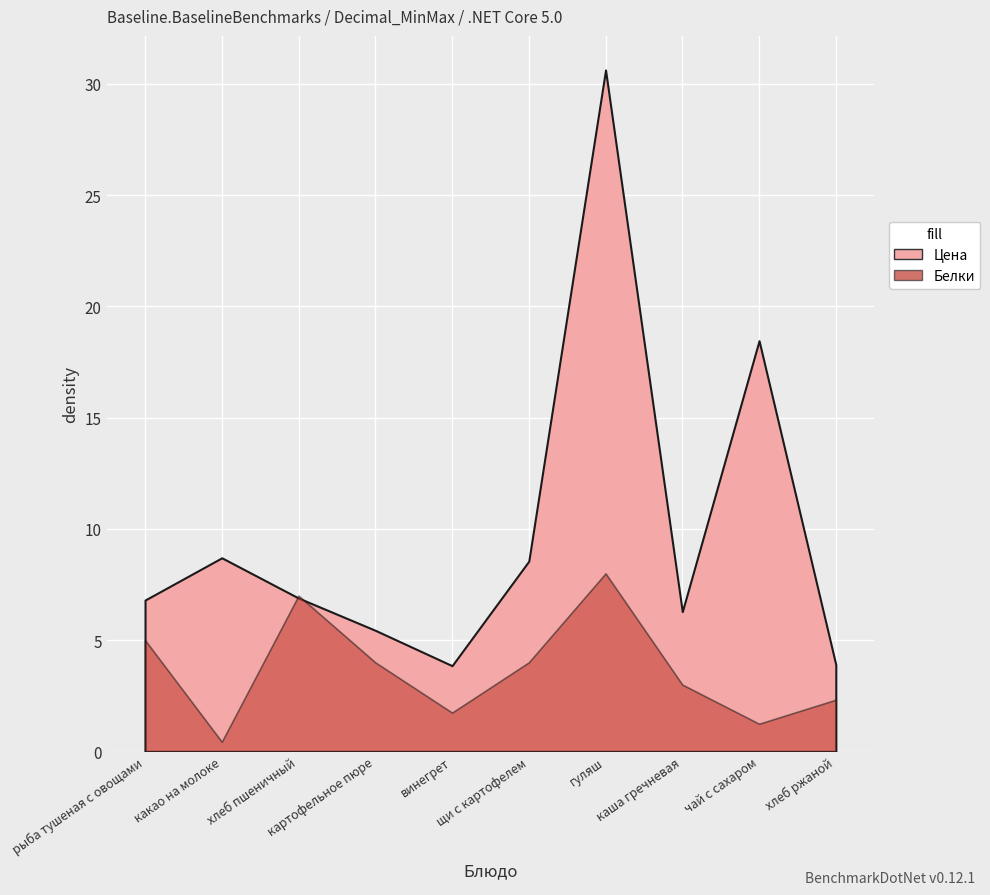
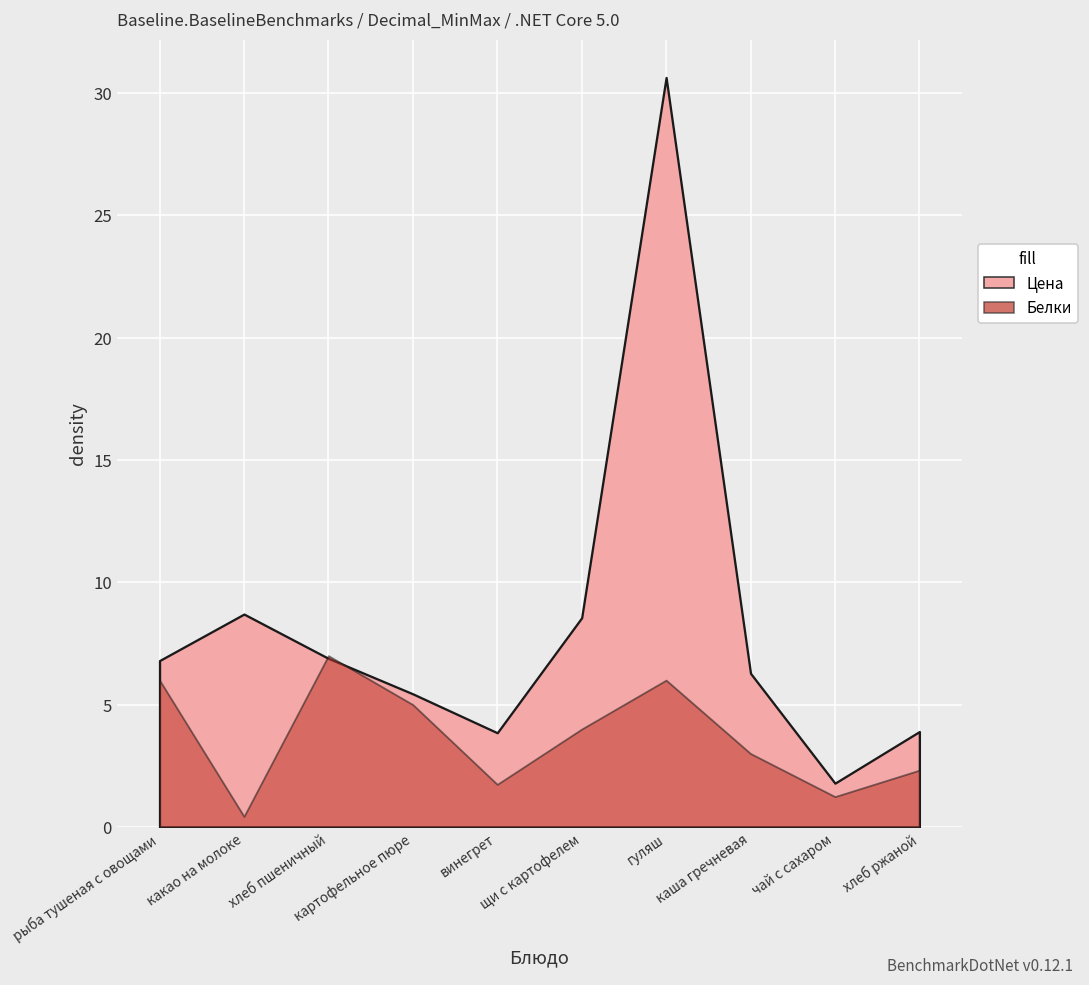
  {
    "Цена": {
      "рыба тушеная с овощами": 6.8,
      "какао на молоке": 8.7,
      "картофельное пюре": 5.4,
      "винегрет": 3.9,
      "щи с картофелем": 8.6,
      "гуляш": 30.6,
      "каша гречневая": 6.3,
-     "чай с сахаром": 18.5,
+     "чай с сахаром": 1.8,
      "хлеб ржаной": 3.9
    },
    "Белки": {
-     "рыба тушеная с овощами": 5,
+     "рыба тушеная с овощами": 6,
      "какао на молоке": 0.4,
-     "картофельное пюре": 4,
+     "картофельное пюре": 5,
      "винегрет": 1.7,
      "щи с картофелем": 4,
-     "гуляш": 8,
+     "гуляш": 6,
      "каша гречневая": 3,
      "чай с сахаром": 1.2,
      "хлеб ржаной": 2.3
    }
  }
